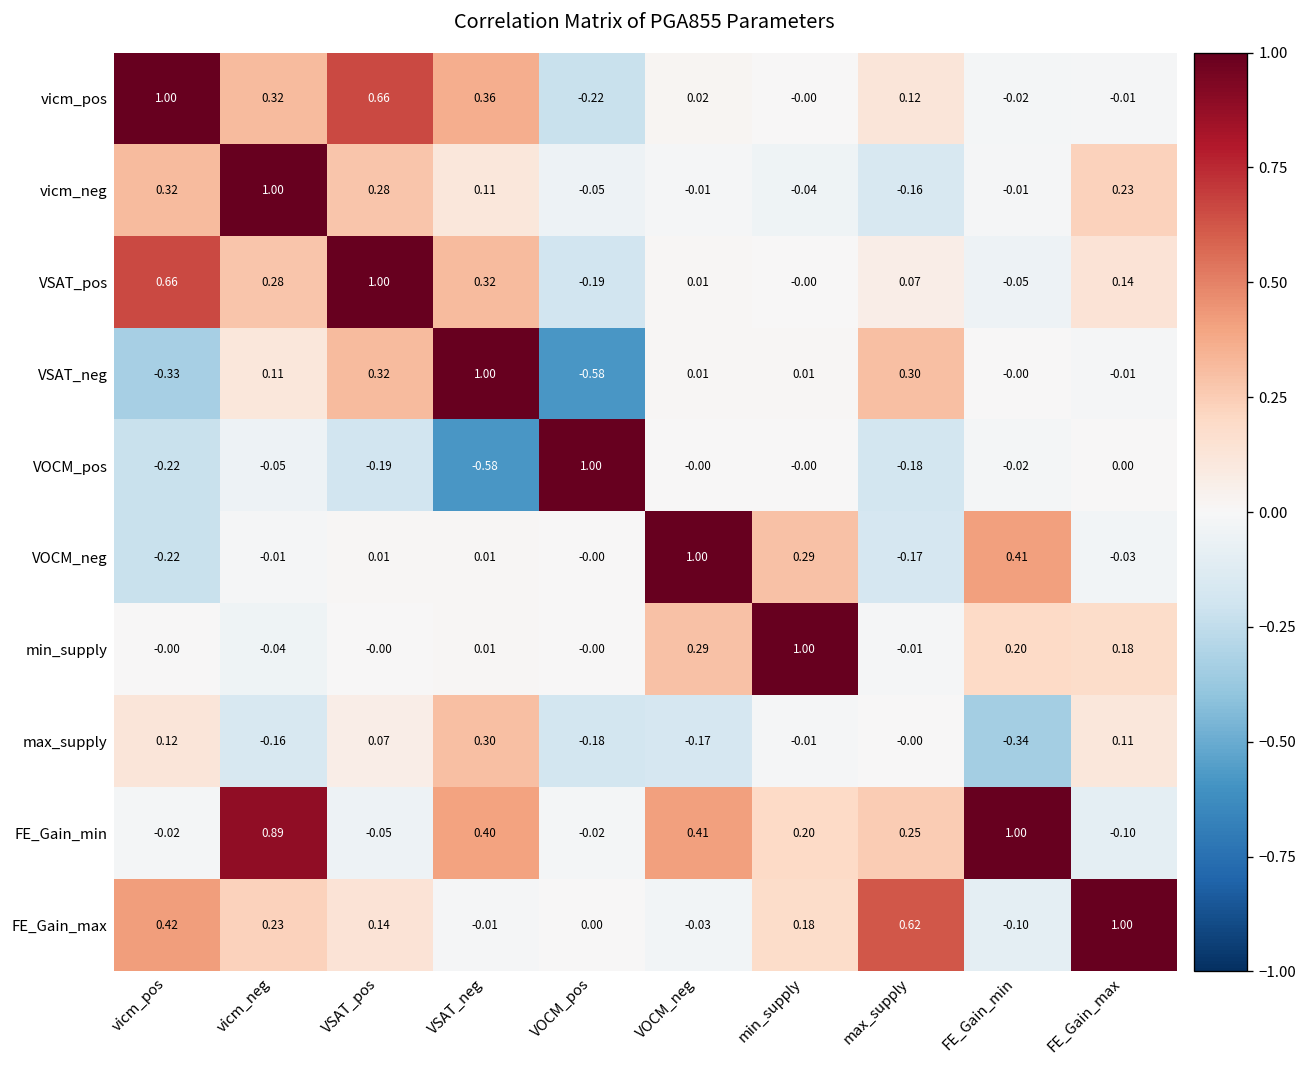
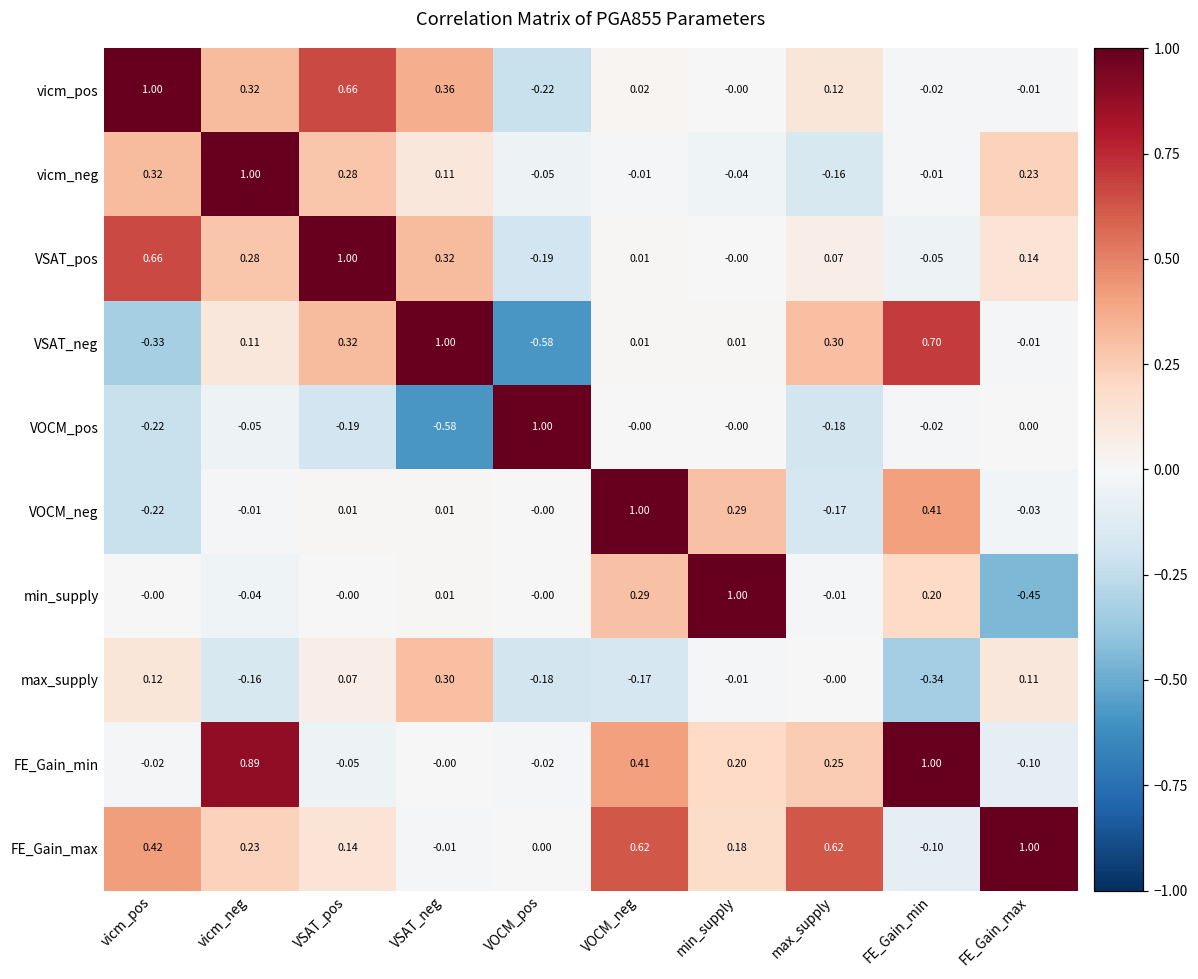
  {
    "vicm_pos": {
      "vicm_pos": 1.00,
      "vicm_neg": 0.32,
      "VSAT_pos": 0.66,
      "VSAT_neg": 0.36,
      "VOCM_pos": -0.22,
      "VOCM_neg": 0.02,
      "min_supply": -0.00,
      "max_supply": 0.12,
      "FE_Gain_min": -0.02,
      "FE_Gain_max": -0.01
    },
    "vicm_neg": {
      "vicm_pos": 0.32,
      "vicm_neg": 1.00,
      "VSAT_pos": 0.28,
      "VSAT_neg": 0.11,
      "VOCM_pos": -0.05,
      "VOCM_neg": -0.01,
      "min_supply": -0.04,
      "max_supply": -0.16,
      "FE_Gain_min": -0.01,
      "FE_Gain_max": 0.23
    },
    "VSAT_pos": {
      "vicm_pos": 0.66,
      "vicm_neg": 0.28,
      "VSAT_pos": 1.00,
      "VSAT_neg": 0.32,
      "VOCM_pos": -0.19,
      "VOCM_neg": 0.01,
      "min_supply": -0.00,
      "max_supply": 0.07,
      "FE_Gain_min": -0.05,
      "FE_Gain_max": 0.14
    },
    "VSAT_neg": {
      "vicm_pos": -0.33,
      "vicm_neg": 0.11,
      "VSAT_pos": 0.32,
      "VSAT_neg": 1.00,
      "VOCM_pos": -0.58,
      "VOCM_neg": 0.01,
      "min_supply": 0.01,
      "max_supply": 0.30,
-     "FE_Gain_min": -0.00,
+     "FE_Gain_min": 0.70,
      "FE_Gain_max": -0.01
    },
    "VOCM_pos": {
      "vicm_pos": -0.22,
      "vicm_neg": -0.05,
      "VSAT_pos": -0.19,
      "VSAT_neg": -0.58,
      "VOCM_pos": 1.00,
      "VOCM_neg": -0.00,
      "min_supply": -0.00,
      "max_supply": -0.18,
      "FE_Gain_min": -0.02,
      "FE_Gain_max": 0.00
    },
    "VOCM_neg": {
      "vicm_pos": -0.22,
      "vicm_neg": -0.01,
      "VSAT_pos": 0.01,
      "VSAT_neg": 0.01,
      "VOCM_pos": -0.00,
      "VOCM_neg": 1.00,
      "min_supply": 0.29,
      "max_supply": -0.17,
      "FE_Gain_min": 0.41,
      "FE_Gain_max": -0.03
    },
    "min_supply": {
      "vicm_pos": -0.00,
      "vicm_neg": -0.04,
      "VSAT_pos": -0.00,
      "VSAT_neg": 0.01,
      "VOCM_pos": -0.00,
      "VOCM_neg": 0.29,
      "min_supply": 1.00,
      "max_supply": -0.01,
      "FE_Gain_min": 0.20,
-     "FE_Gain_max": 0.18
+     "FE_Gain_max": -0.45
    },
    "max_supply": {
      "vicm_pos": 0.12,
      "vicm_neg": -0.16,
      "VSAT_pos": 0.07,
      "VSAT_neg": 0.30,
      "VOCM_pos": -0.18,
      "VOCM_neg": -0.17,
      "min_supply": -0.01,
      "max_supply": -0.00,
      "FE_Gain_min": -0.34,
      "FE_Gain_max": 0.11
    },
    "FE_Gain_min": {
      "vicm_pos": -0.02,
      "vicm_neg": 0.89,
      "VSAT_pos": -0.05,
-     "VSAT_neg": 0.40,
+     "VSAT_neg": -0.00,
      "VOCM_pos": -0.02,
      "VOCM_neg": 0.41,
      "min_supply": 0.20,
      "max_supply": 0.25,
      "FE_Gain_min": 1.00,
      "FE_Gain_max": -0.10
    },
    "FE_Gain_max": {
      "vicm_pos": 0.42,
      "vicm_neg": 0.23,
      "VSAT_pos": 0.14,
      "VSAT_neg": -0.01,
      "VOCM_pos": 0.00,
-     "VOCM_neg": -0.03,
+     "VOCM_neg": 0.62,
      "min_supply": 0.18,
      "max_supply": 0.62,
      "FE_Gain_min": -0.10,
      "FE_Gain_max": 1.00
    }
  }
